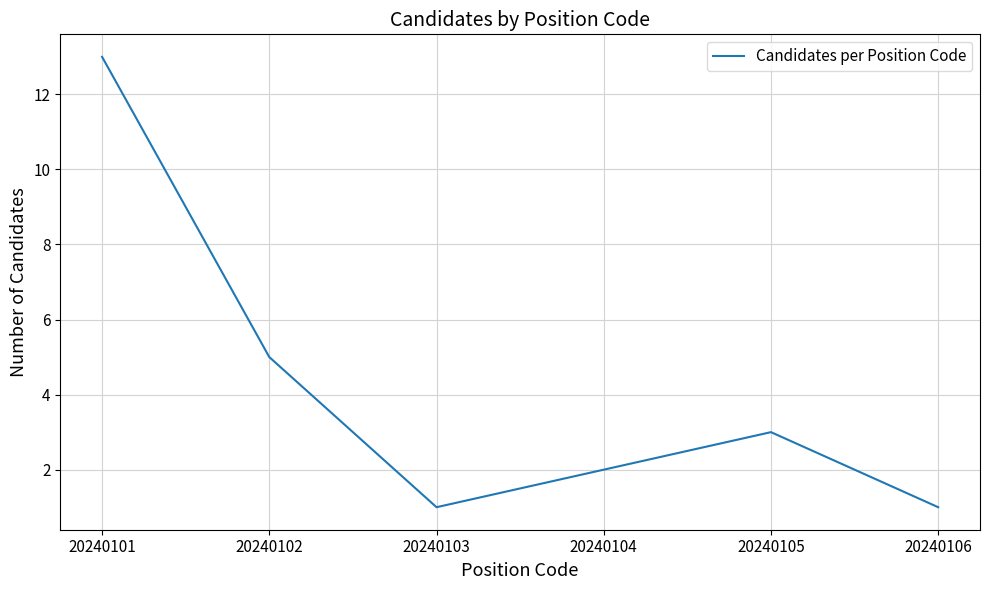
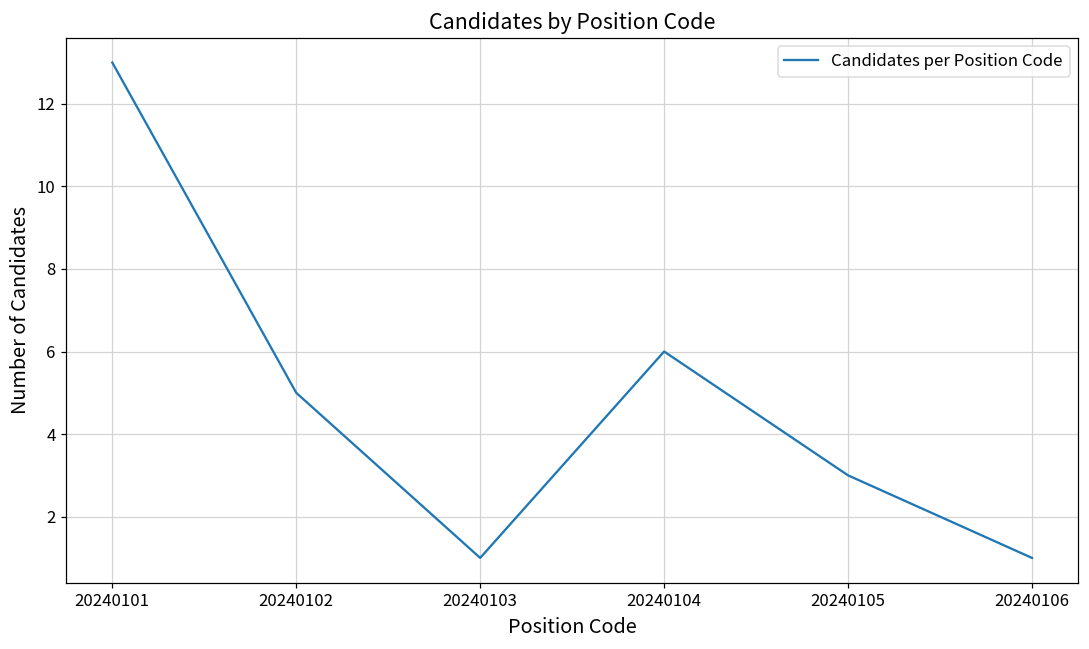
  {
    "20240101": 13,
    "20240102": 5,
    "20240103": 1,
-   "20240104": 2,
+   "20240104": 6,
    "20240105": 3,
    "20240106": 1
  }
